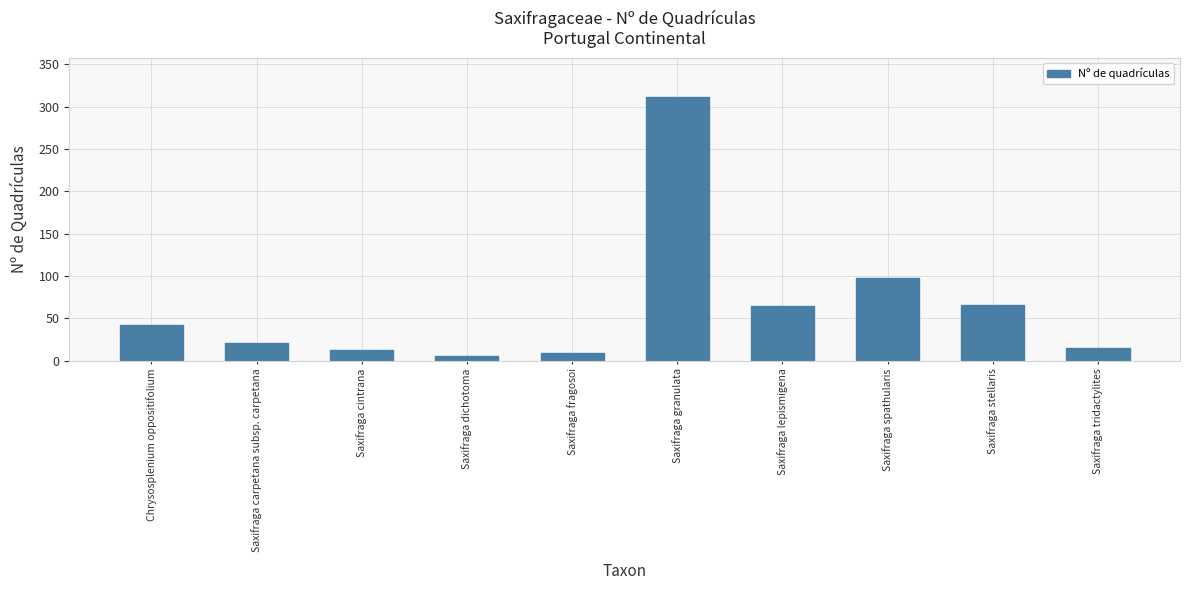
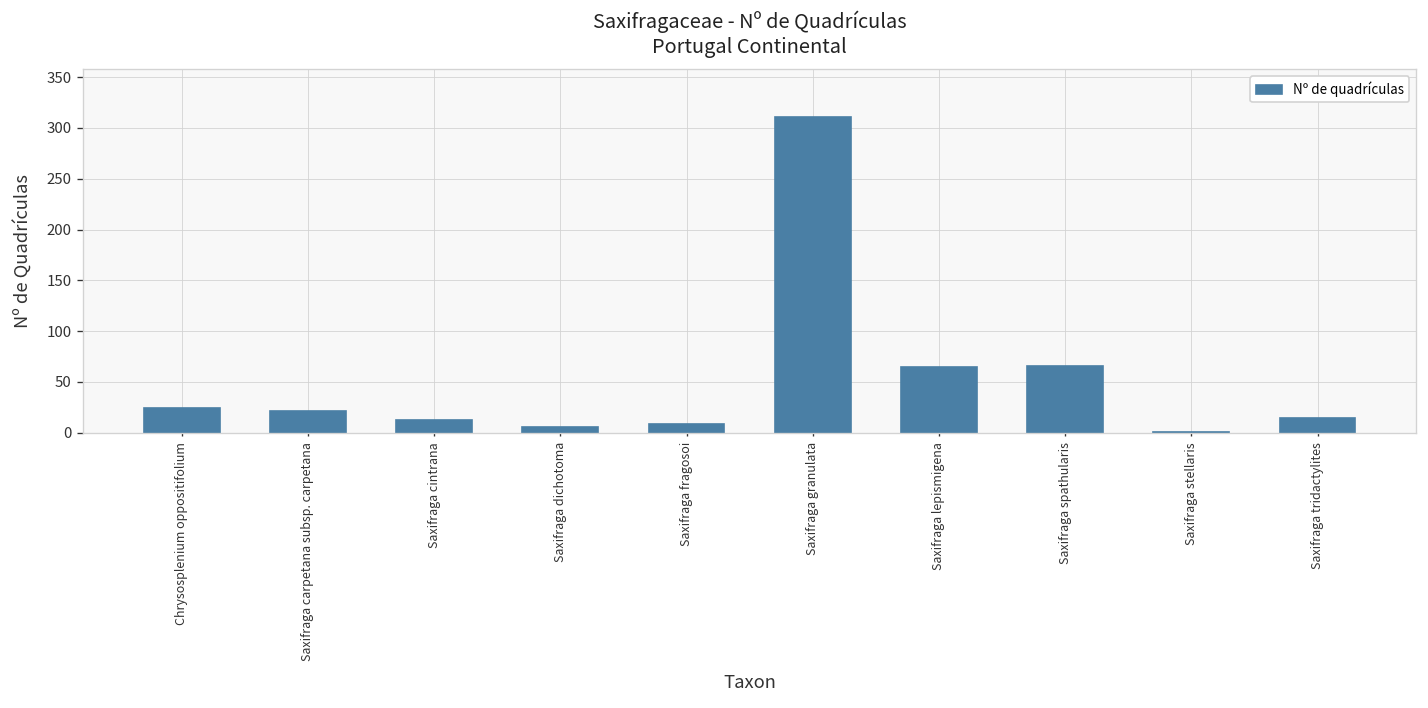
  {
-   "Chrysosplenium oppositifolium": 40,
+   "Chrysosplenium oppositifolium": 20,
    "Saxifraga carpetana subsp. carpetana": 20,
    "Saxifraga cintrana": 10,
    "Saxifraga dichotoma": 10,
    "Saxifraga fragosoi": 10,
    "Saxifraga granulata": 310,
    "Saxifraga lepismigena": 70,
-   "Saxifraga spathularis": 100,
-   "Saxifraga stellaris": 70,
+   "Saxifraga spathularis": 70,
+   "Saxifraga stellaris": 0,
    "Saxifraga tridactylites": 20
  }
